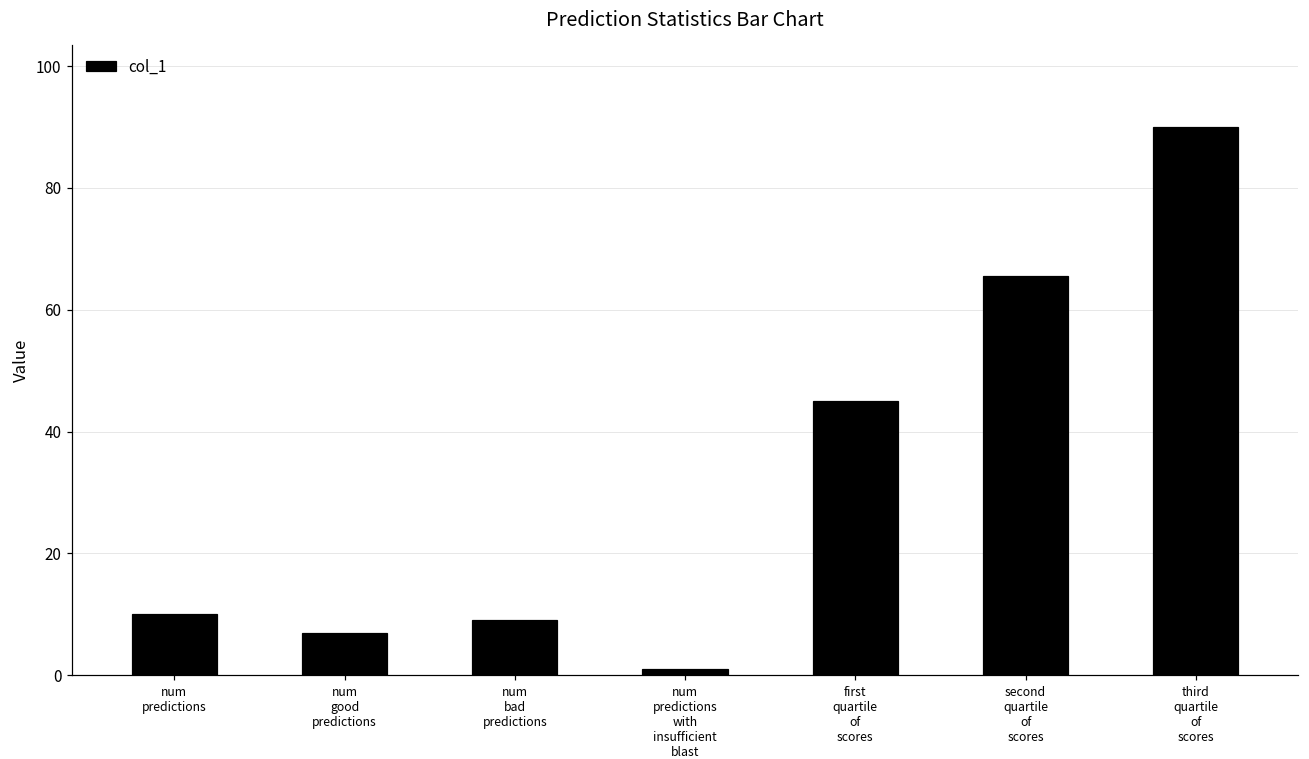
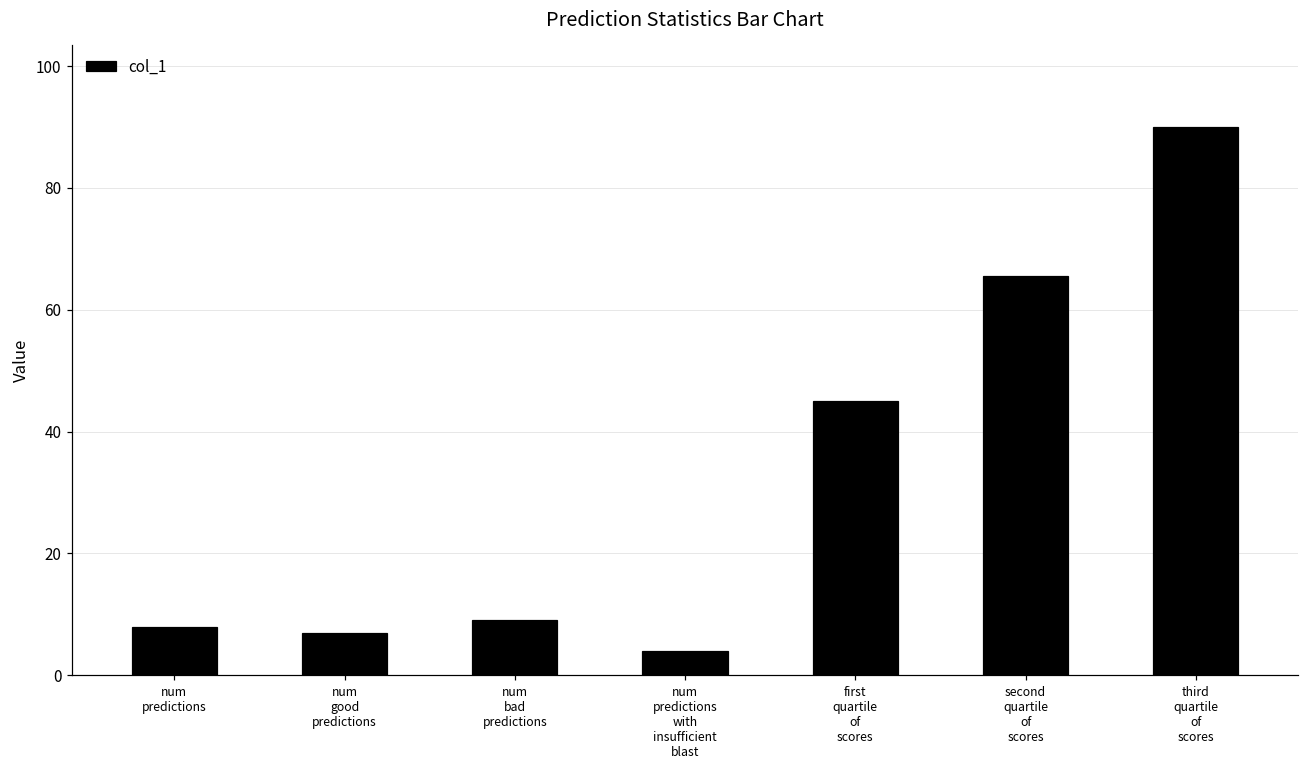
  {
-   "num predictions": 10,
+   "num predictions": 8,
    "num good predictions": 7,
    "num bad predictions": 9,
-   "num predictions with insufficient blast": 1,
+   "num predictions with insufficient blast": 4,
    "first quartile of scores": 45,
    "second quartile of scores": 66,
    "third quartile of scores": 90
  }
